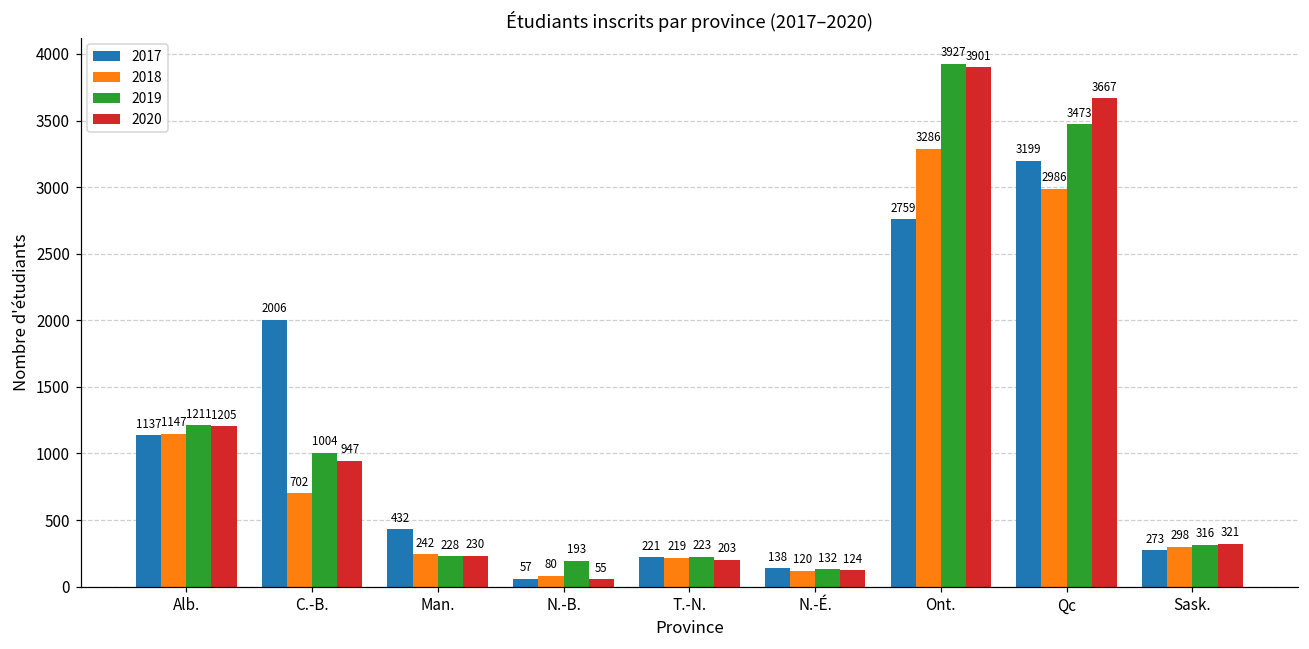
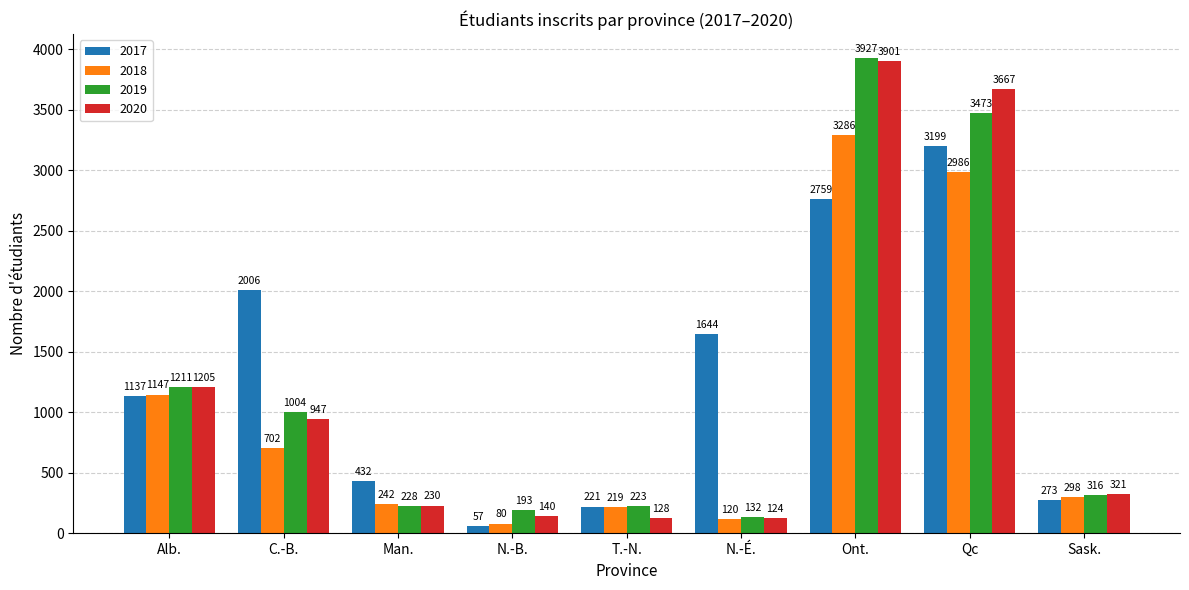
  {
    "2017": {
      "Alb.": 1137,
      "C.-B.": 2006,
      "Man.": 432,
      "N.-B.": 57,
      "T.-N.": 221,
-     "N.-É.": 138,
+     "N.-É.": 1644,
      "Ont.": 2759,
      "Qc": 3199,
      "Sask.": 273
    },
    "2018": {
      "Alb.": 1147,
      "C.-B.": 702,
      "Man.": 242,
      "N.-B.": 80,
      "T.-N.": 219,
      "N.-É.": 120,
      "Ont.": 3286,
      "Qc": 2986,
      "Sask.": 298
    },
    "2019": {
      "Alb.": 1211,
      "C.-B.": 1004,
      "Man.": 228,
      "N.-B.": 193,
      "T.-N.": 223,
      "N.-É.": 132,
      "Ont.": 3927,
      "Qc": 3473,
      "Sask.": 316
    },
    "2020": {
      "Alb.": 1205,
      "C.-B.": 947,
      "Man.": 230,
-     "N.-B.": 55,
-     "T.-N.": 203,
+     "N.-B.": 140,
+     "T.-N.": 128,
      "N.-É.": 124,
      "Ont.": 3901,
      "Qc": 3667,
      "Sask.": 321
    }
  }
